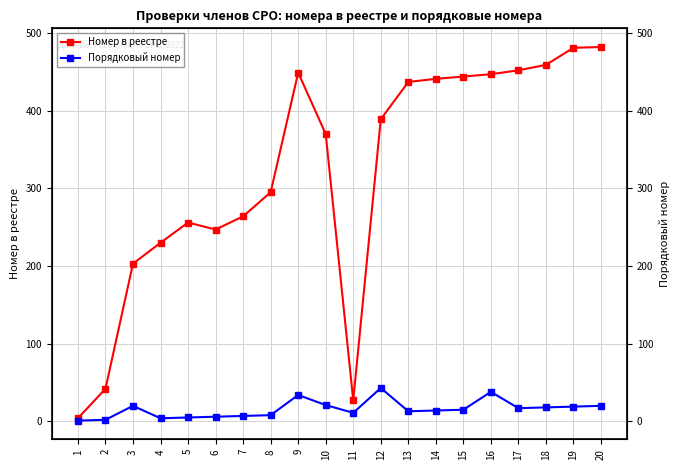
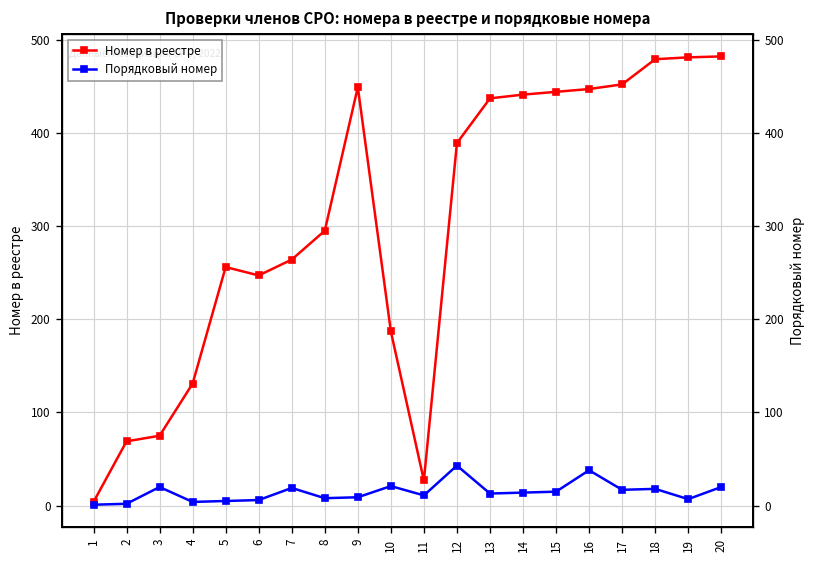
  {
    "Номер в реестре": {
-     "2": 40,
-     "3": 200,
-     "4": 230,
+     "2": 70,
+     "3": 80,
+     "4": 130,
      "5": 260,
      "6": 250,
      "7": 260,
      "8": 300,
      "9": 450,
-     "10": 370,
+     "10": 190,
      "11": 30,
      "12": 390,
      "13": 440,
      "14": 440,
      "15": 440,
      "16": 450,
      "17": 450,
-     "18": 460,
+     "18": 480,
      "19": 480,
      "20": 480
    },
    "Порядковый номер": {
      "2": 0,
      "3": 20,
      "4": 0,
      "5": 10,
      "6": 10,
-     "7": 10,
+     "7": 20,
      "8": 10,
-     "9": 30,
+     "9": 10,
      "10": 20,
      "11": 10,
      "12": 40,
      "13": 10,
      "14": 10,
      "15": 20,
      "16": 40,
      "17": 20,
      "18": 20,
-     "19": 20,
+     "19": 10,
      "20": 20
    }
  }
